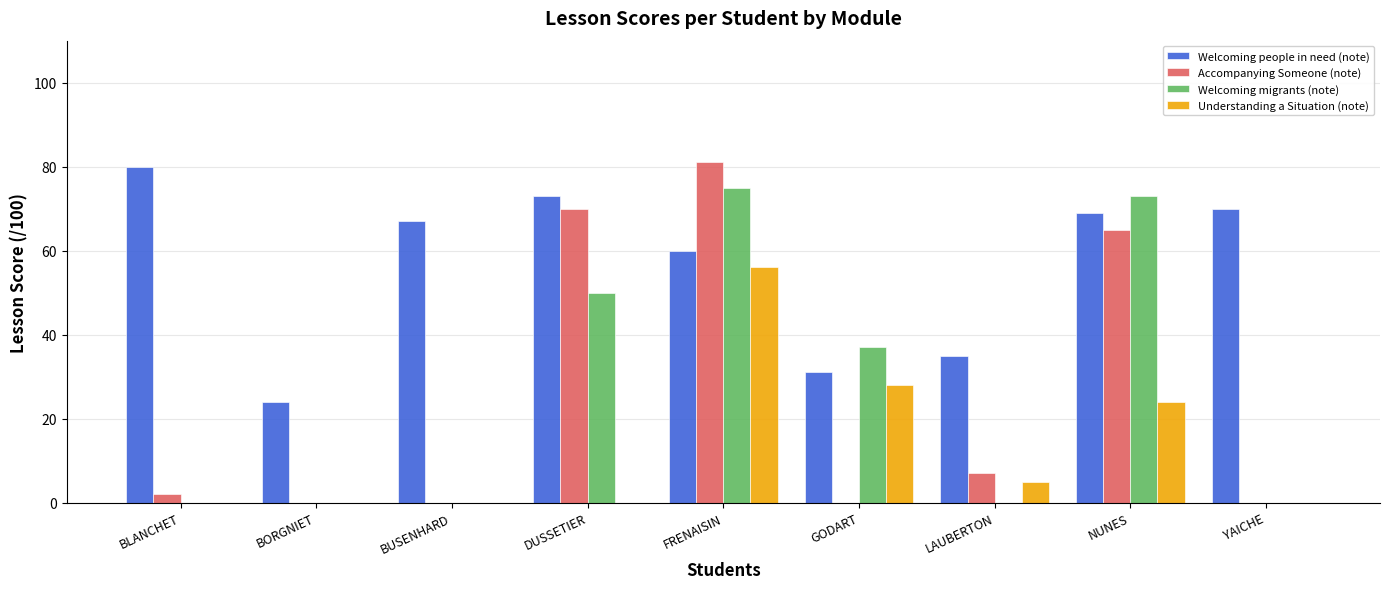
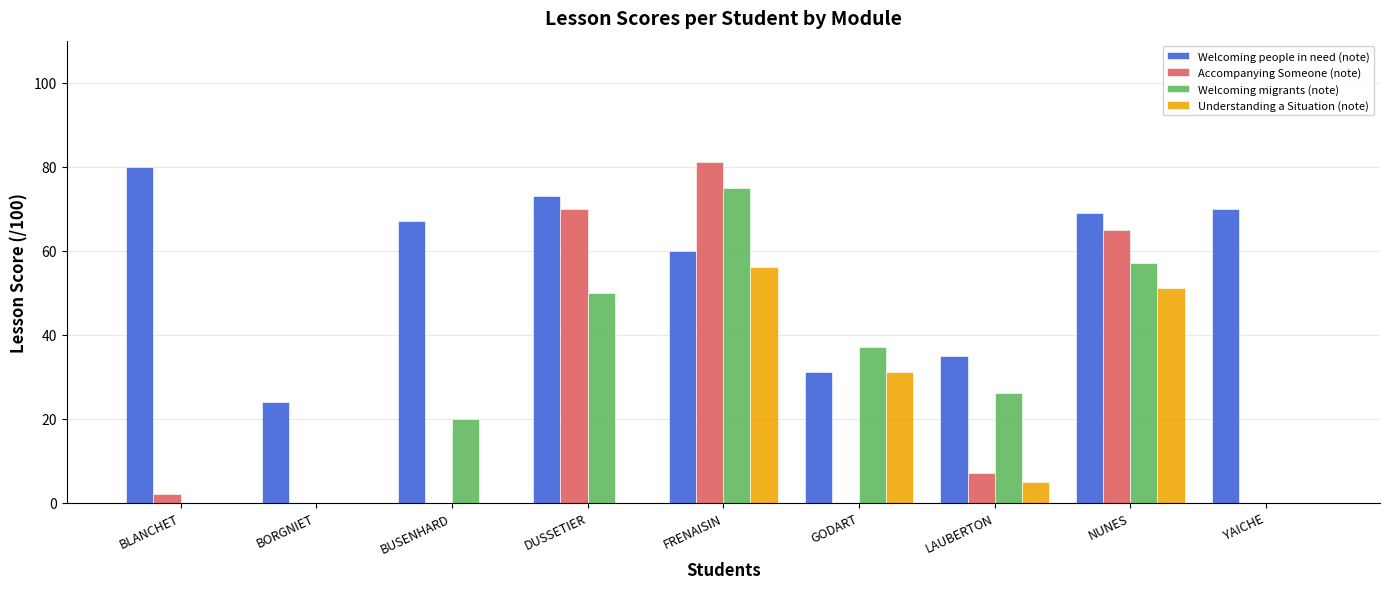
  {
    "Welcoming people in need (note)": {
      "BLANCHET": 80,
      "BORGNIET": 24,
      "BUSENHARD": 67,
      "DUSSETIER": 73,
      "FRENAISIN": 60,
      "GODART": 31,
      "LAUBERTON": 35,
      "NUNES": 69,
      "YAICHE": 70
    },
    "Accompanying Someone (note)": {
      "BLANCHET": 2,
      "BORGNIET": 0,
      "BUSENHARD": 0,
      "DUSSETIER": 70,
      "FRENAISIN": 81,
      "GODART": 0,
      "LAUBERTON": 7,
      "NUNES": 65,
      "YAICHE": 0
    },
    "Welcoming migrants (note)": {
      "BLANCHET": 0,
      "BORGNIET": 0,
-     "BUSENHARD": 0,
+     "BUSENHARD": 20,
      "DUSSETIER": 50,
      "FRENAISIN": 75,
      "GODART": 37,
-     "LAUBERTON": 0,
-     "NUNES": 73,
+     "LAUBERTON": 26,
+     "NUNES": 57,
      "YAICHE": 0
    },
    "Understanding a Situation (note)": {
      "BLANCHET": 0,
      "BORGNIET": 0,
      "BUSENHARD": 0,
      "DUSSETIER": 0,
      "FRENAISIN": 56,
-     "GODART": 28,
+     "GODART": 31,
      "LAUBERTON": 5,
-     "NUNES": 24,
+     "NUNES": 51,
      "YAICHE": 0
    }
  }
